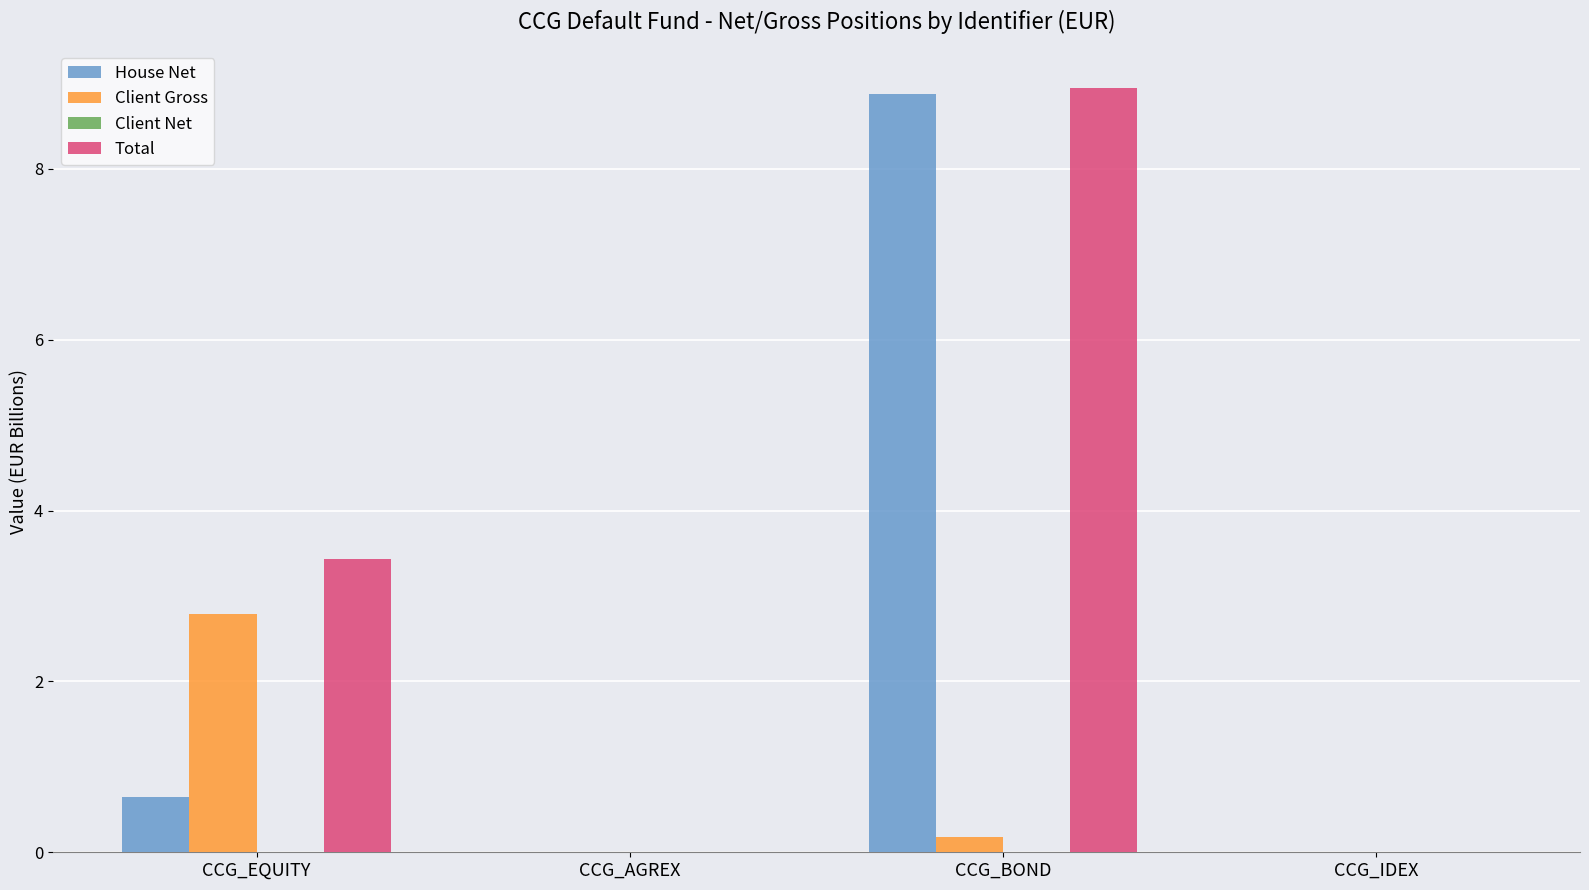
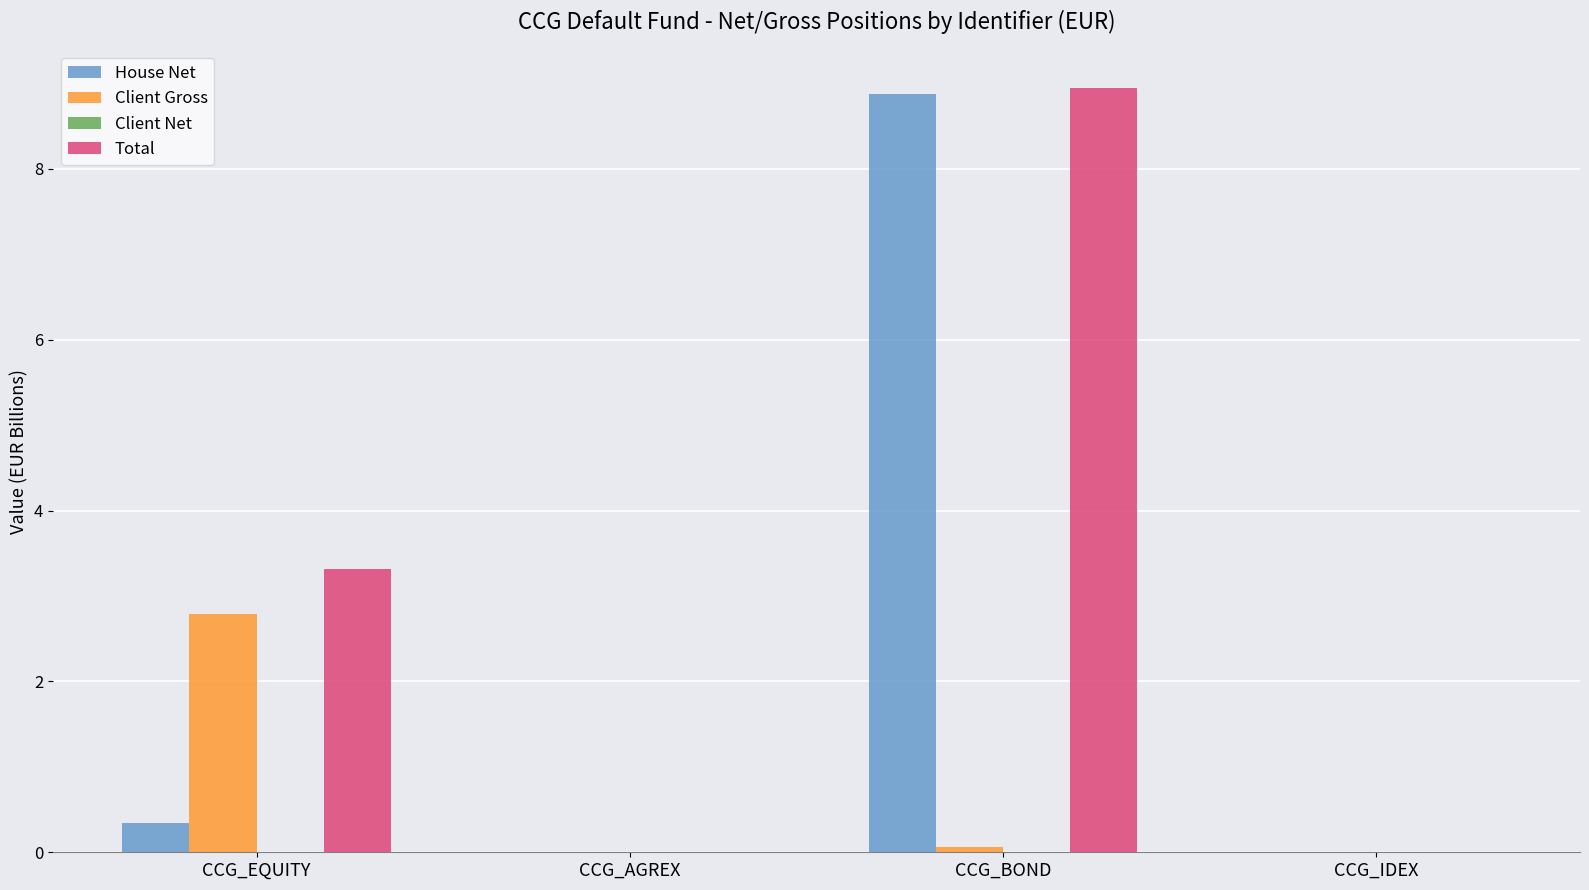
  {
    "House Net": {
-     "CCG_EQUITY": 0.6,
+     "CCG_EQUITY": 0.3,
      "CCG_AGREX": 0.0,
      "CCG_BOND": 8.9,
      "CCG_IDEX": 0.0
    },
    "Client Gross": {
      "CCG_EQUITY": 2.8,
      "CCG_AGREX": 0.0,
-     "CCG_BOND": 0.2
+     "CCG_BOND": 0.1
    },
    "Client Net": {
      "CCG_EQUITY": 0.0,
      "CCG_AGREX": 0.0,
      "CCG_BOND": 0.0,
      "CCG_IDEX": 0.0
    },
    "Total": {
-     "CCG_EQUITY": 3.4,
+     "CCG_EQUITY": 3.3,
      "CCG_AGREX": 0.0,
      "CCG_BOND": 8.9
    }
  }
